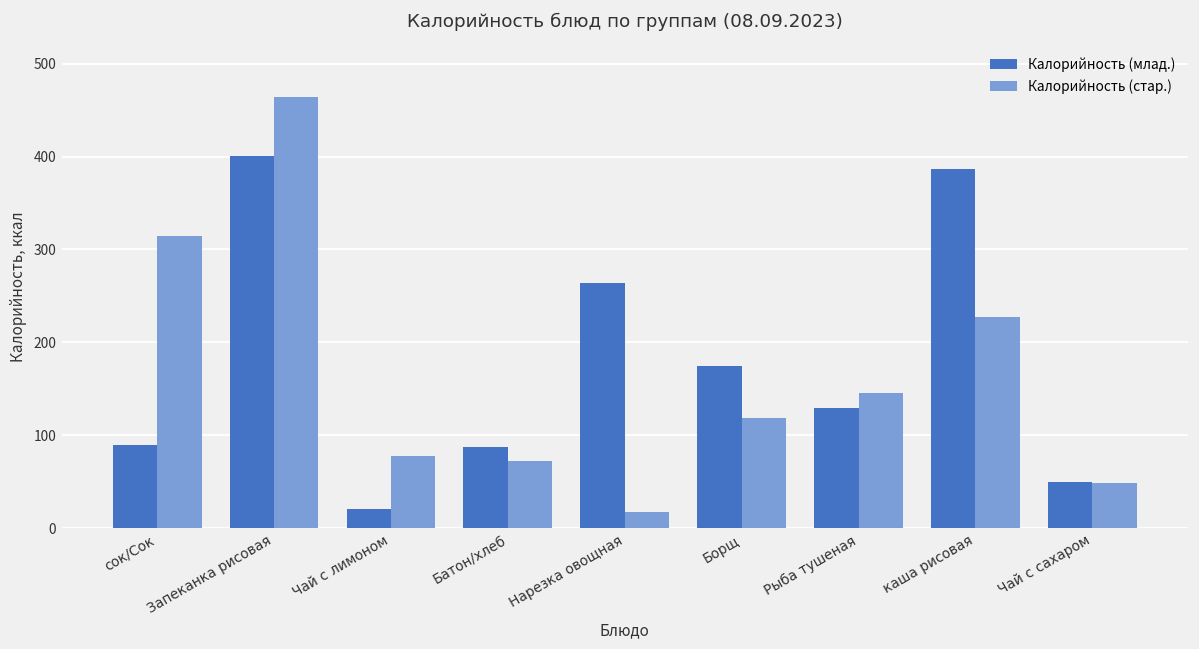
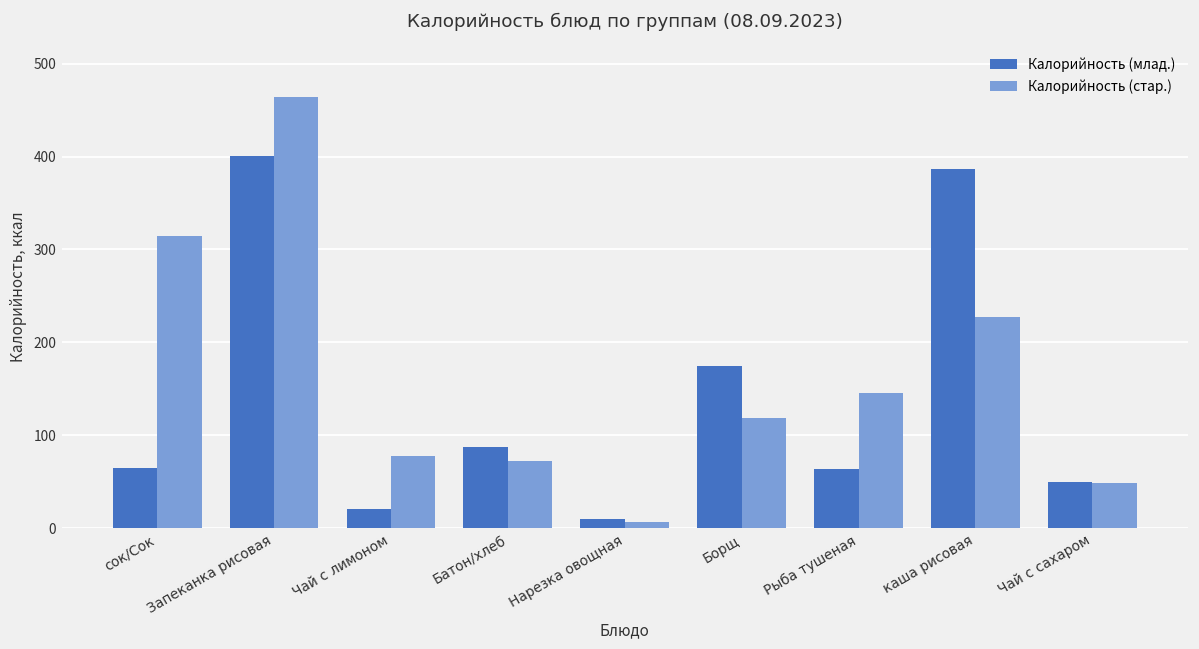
  {
    "Калорийность (млад.)": {
-     "сок/Сок": 90,
+     "сок/Сок": 70,
      "Запеканка рисовая": 400,
      "Чай с лимоном": 20,
      "Батон/хлеб": 90,
-     "Нарезка овощная": 260,
+     "Нарезка овощная": 10,
      "Борщ": 170,
-     "Рыба тушеная": 130,
+     "Рыба тушеная": 60,
      "каша рисовая": 390,
      "Чай с сахаром": 50
    },
    "Калорийность (стар.)": {
      "сок/Сок": 320,
      "Запеканка рисовая": 460,
      "Чай с лимоном": 80,
      "Батон/хлеб": 70,
-     "Нарезка овощная": 20,
+     "Нарезка овощная": 10,
      "Борщ": 120,
      "Рыба тушеная": 150,
      "каша рисовая": 230,
      "Чай с сахаром": 50
    }
  }
